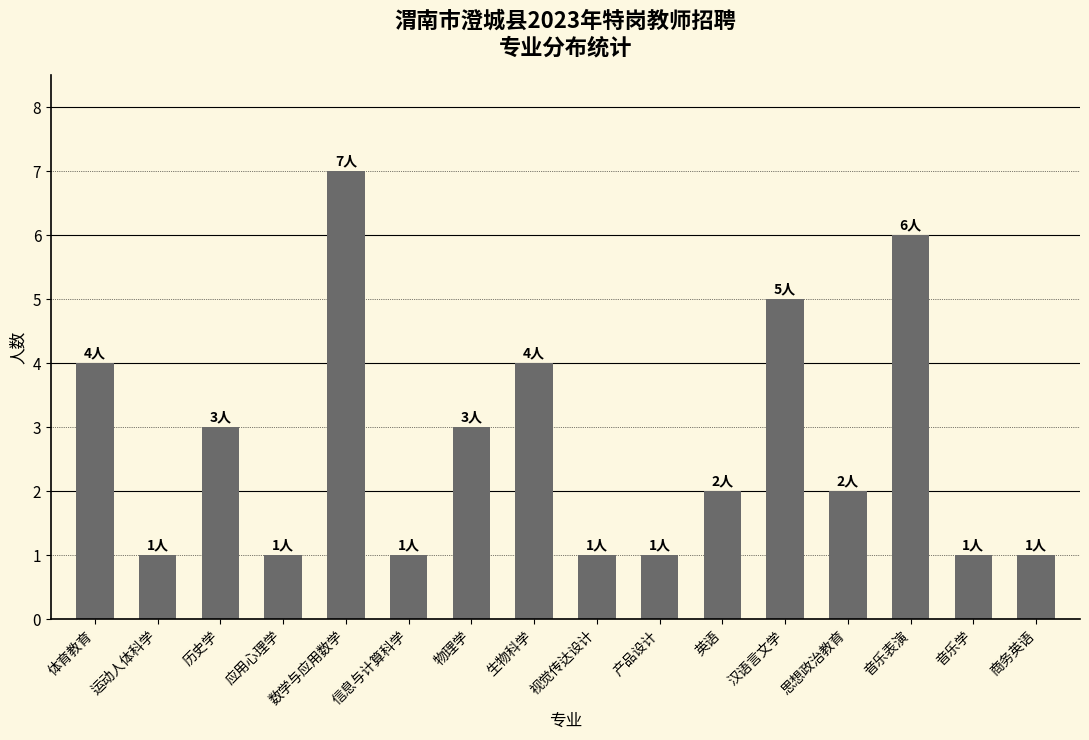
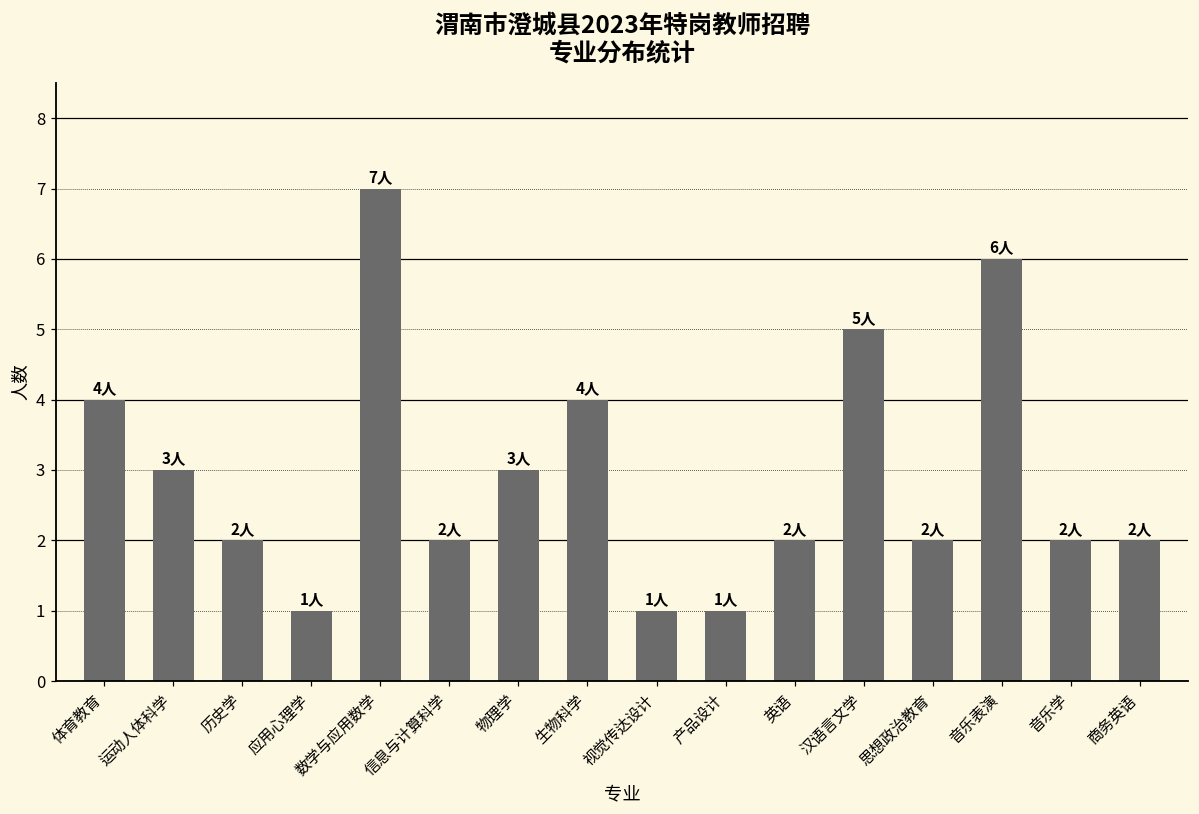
  {
    "体育教育": "4人",
-   "运动人体科学": "1人",
-   "历史学": "3人",
+   "运动人体科学": "3人",
+   "历史学": "2人",
    "应用心理学": "1人",
    "数学与应用数学": "7人",
-   "信息与计算科学": "1人",
+   "信息与计算科学": "2人",
    "物理学": "3人",
    "生物科学": "4人",
    "视觉传达设计": "1人",
    "产品设计": "1人",
    "英语": "2人",
    "汉语言文学": "5人",
    "思想政治教育": "2人",
    "音乐表演": "6人",
-   "音乐学": "1人",
-   "商务英语": "1人"
+   "音乐学": "2人",
+   "商务英语": "2人"
  }
